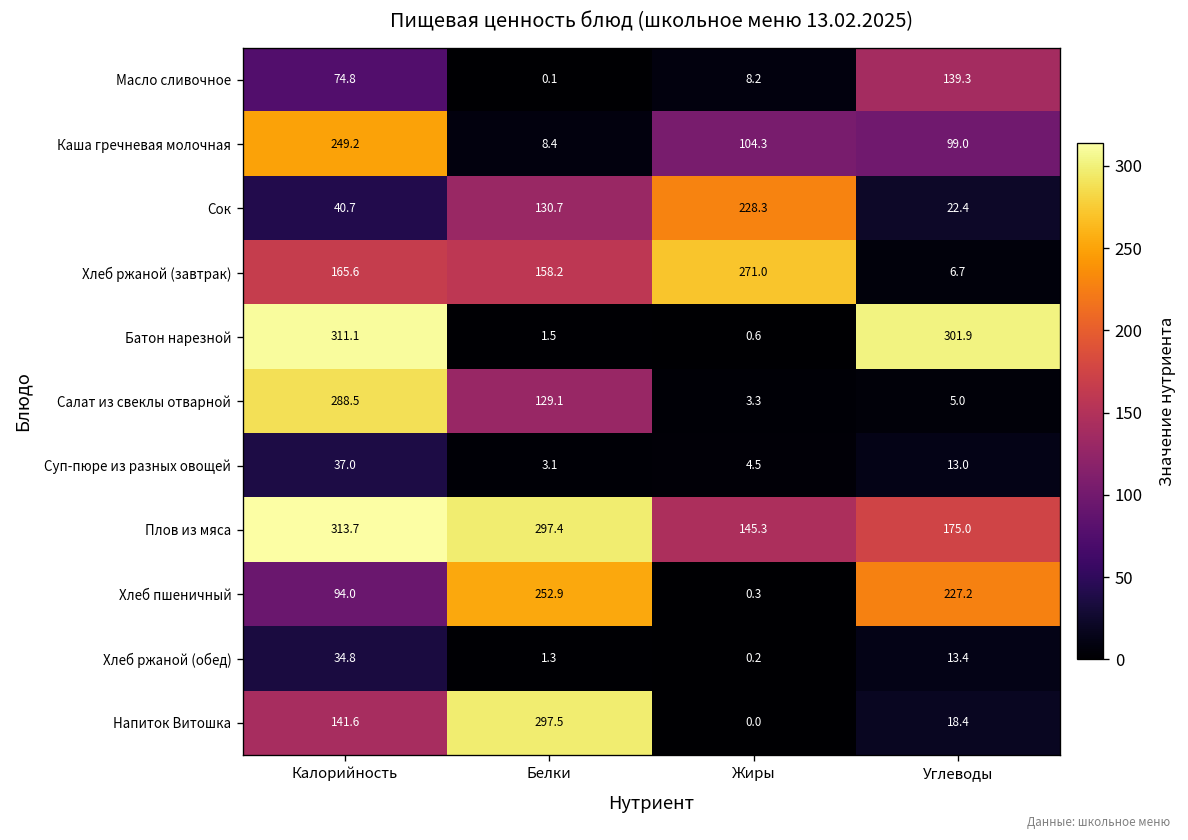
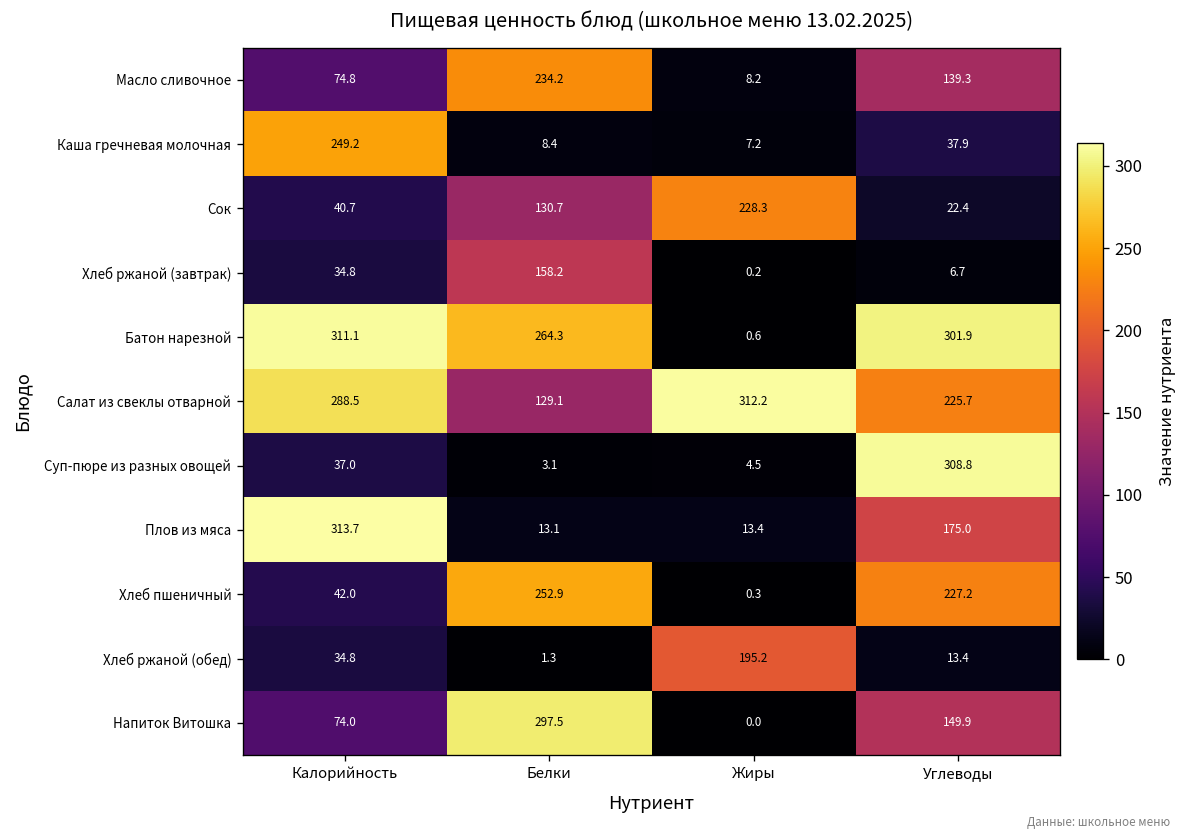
  {
    "Масло сливочное": {
      "Калорийность": 74.8,
-     "Белки": 0.1,
+     "Белки": 234.2,
      "Жиры": 8.2,
      "Углеводы": 139.3
    },
    "Каша гречневая молочная": {
      "Калорийность": 249.2,
      "Белки": 8.4,
-     "Жиры": 104.3,
-     "Углеводы": 99.0
+     "Жиры": 7.2,
+     "Углеводы": 37.9
    },
    "Сок": {
      "Калорийность": 40.7,
      "Белки": 130.7,
      "Жиры": 228.3,
      "Углеводы": 22.4
    },
    "Хлеб ржаной (завтрак)": {
-     "Калорийность": 165.6,
+     "Калорийность": 34.8,
      "Белки": 158.2,
-     "Жиры": 271.0,
+     "Жиры": 0.2,
      "Углеводы": 6.7
    },
    "Батон нарезной": {
      "Калорийность": 311.1,
-     "Белки": 1.5,
+     "Белки": 264.3,
      "Жиры": 0.6,
      "Углеводы": 301.9
    },
    "Салат из свеклы отварной": {
      "Калорийность": 288.5,
      "Белки": 129.1,
-     "Жиры": 3.3,
-     "Углеводы": 5.0
+     "Жиры": 312.2,
+     "Углеводы": 225.7
    },
    "Суп-пюре из разных овощей": {
      "Калорийность": 37.0,
      "Белки": 3.1,
      "Жиры": 4.5,
-     "Углеводы": 13.0
+     "Углеводы": 308.8
    },
    "Плов из мяса": {
      "Калорийность": 313.7,
-     "Белки": 297.4,
-     "Жиры": 145.3,
+     "Белки": 13.1,
+     "Жиры": 13.4,
      "Углеводы": 175.0
    },
    "Хлеб пшеничный": {
-     "Калорийность": 94.0,
+     "Калорийность": 42.0,
      "Белки": 252.9,
      "Жиры": 0.3,
      "Углеводы": 227.2
    },
    "Хлеб ржаной (обед)": {
      "Калорийность": 34.8,
      "Белки": 1.3,
-     "Жиры": 0.2,
+     "Жиры": 195.2,
      "Углеводы": 13.4
    },
    "Напиток Витошка": {
-     "Калорийность": 141.6,
+     "Калорийность": 74.0,
      "Белки": 297.5,
      "Жиры": 0.0,
-     "Углеводы": 18.4
+     "Углеводы": 149.9
    }
  }
